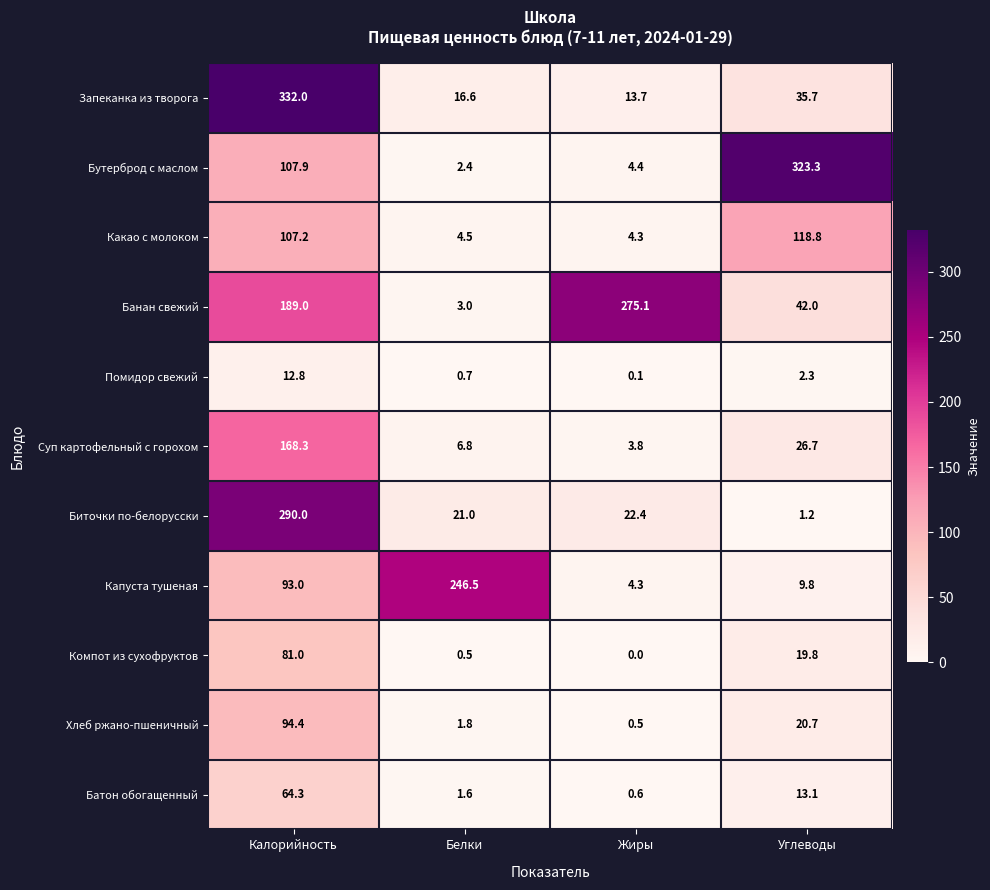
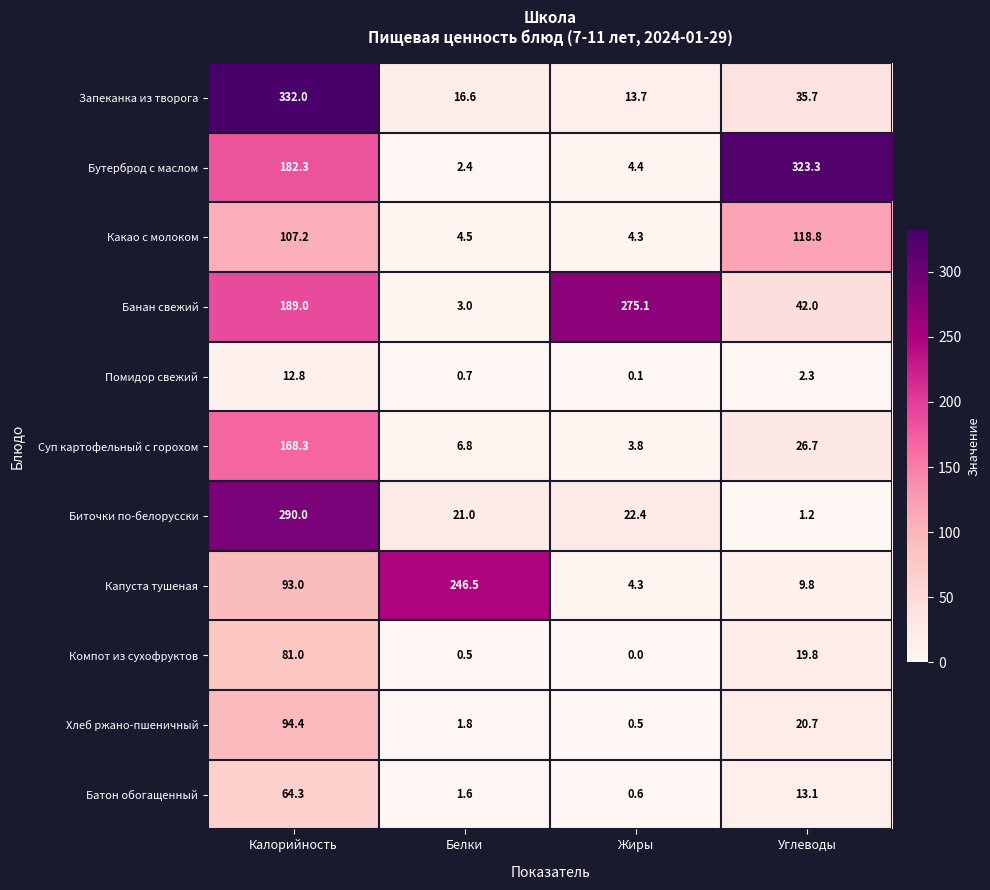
  {
    "Запеканка из творога": {
      "Калорийность": 332.0,
      "Белки": 16.6,
      "Жиры": 13.7,
      "Углеводы": 35.7
    },
    "Бутерброд с маслом": {
-     "Калорийность": 107.9,
+     "Калорийность": 182.3,
      "Белки": 2.4,
      "Жиры": 4.4,
      "Углеводы": 323.3
    },
    "Какао с молоком": {
      "Калорийность": 107.2,
      "Белки": 4.5,
      "Жиры": 4.3,
      "Углеводы": 118.8
    },
    "Банан свежий": {
      "Калорийность": 189.0,
      "Белки": 3.0,
      "Жиры": 275.1,
      "Углеводы": 42.0
    },
    "Помидор свежий": {
      "Калорийность": 12.8,
      "Белки": 0.7,
      "Жиры": 0.1,
      "Углеводы": 2.3
    },
    "Суп картофельный с горохом": {
      "Калорийность": 168.3,
      "Белки": 6.8,
      "Жиры": 3.8,
      "Углеводы": 26.7
    },
    "Биточки по-белорусски": {
      "Калорийность": 290.0,
      "Белки": 21.0,
      "Жиры": 22.4,
      "Углеводы": 1.2
    },
    "Капуста тушеная": {
      "Калорийность": 93.0,
      "Белки": 246.5,
      "Жиры": 4.3,
      "Углеводы": 9.8
    },
    "Компот из сухофруктов": {
      "Калорийность": 81.0,
      "Белки": 0.5,
      "Жиры": 0.0,
      "Углеводы": 19.8
    },
    "Хлеб ржано-пшеничный": {
      "Калорийность": 94.4,
      "Белки": 1.8,
      "Жиры": 0.5,
      "Углеводы": 20.7
    },
    "Батон обогащенный": {
      "Калорийность": 64.3,
      "Белки": 1.6,
      "Жиры": 0.6,
      "Углеводы": 13.1
    }
  }
